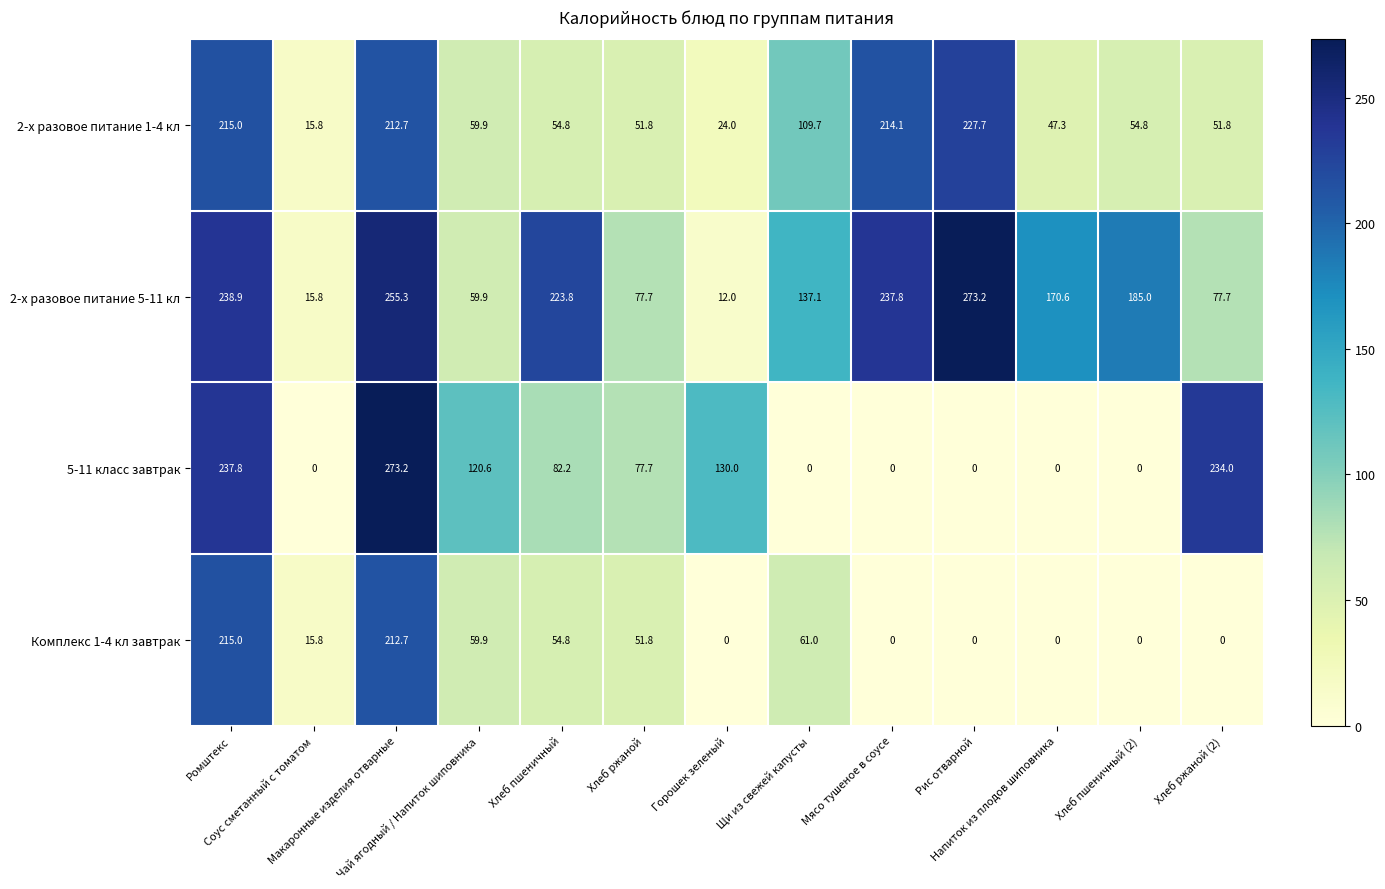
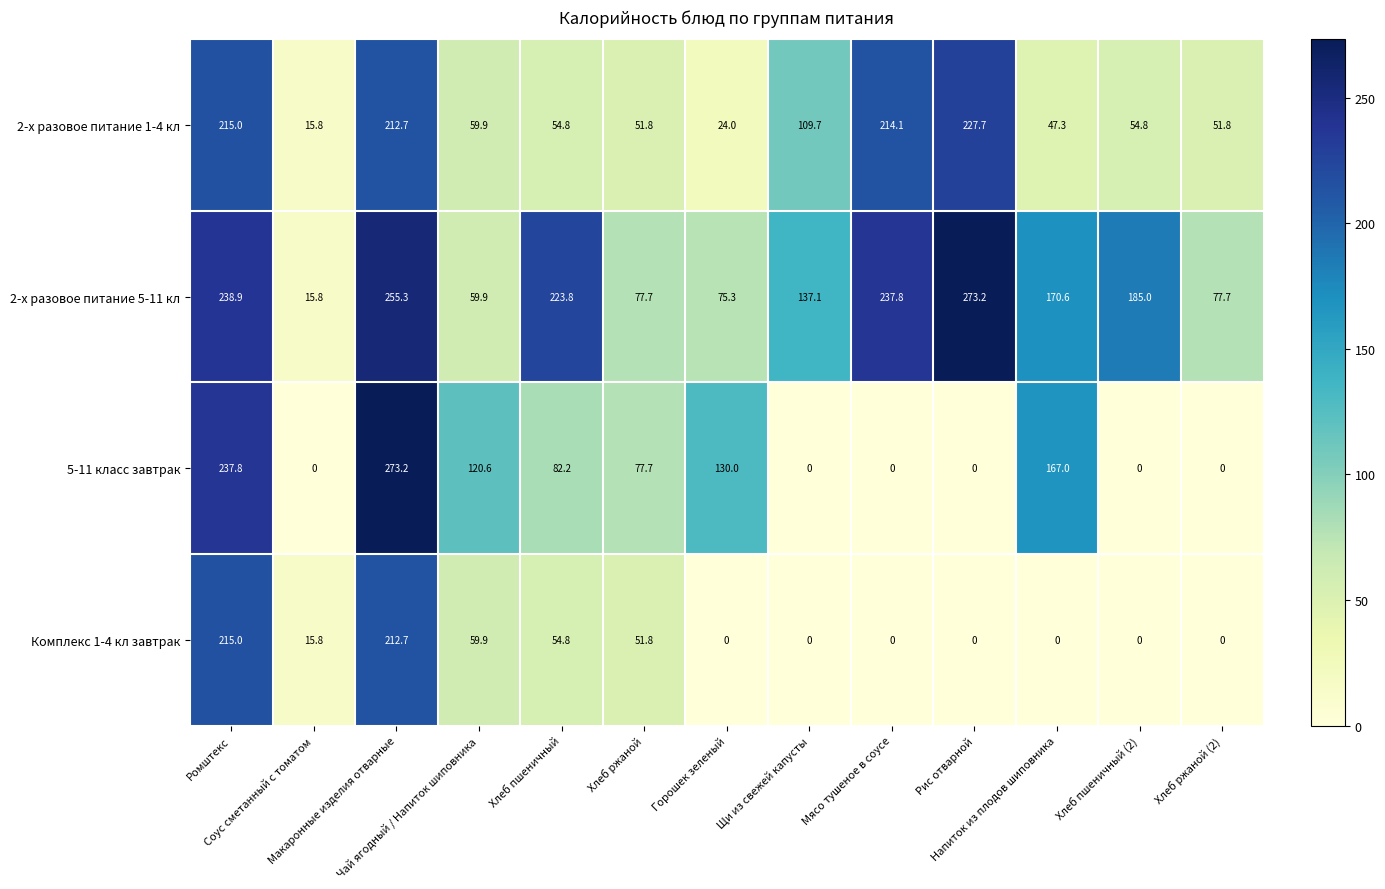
  {
    "2-х разовое питание 1-4 кл": {
      "Ромштекс": 215.0,
      "Соус сметанный с томатом": 15.8,
      "Макаронные изделия отварные": 212.7,
      "Чай ягодный / Напиток шиповника": 59.9,
      "Хлеб пшеничный": 54.8,
      "Хлеб ржаной": 51.8,
      "Горошек зеленый": 24.0,
      "Щи из свежей капусты": 109.7,
      "Мясо тушеное в соусе": 214.1,
      "Рис отварной": 227.7,
      "Напиток из плодов шиповника": 47.3,
      "Хлеб пшеничный (2)": 54.8,
      "Хлеб ржаной (2)": 51.8
    },
    "2-х разовое питание 5-11 кл": {
      "Ромштекс": 238.9,
      "Соус сметанный с томатом": 15.8,
      "Макаронные изделия отварные": 255.3,
      "Чай ягодный / Напиток шиповника": 59.9,
      "Хлеб пшеничный": 223.8,
      "Хлеб ржаной": 77.7,
-     "Горошек зеленый": 12.0,
+     "Горошек зеленый": 75.3,
      "Щи из свежей капусты": 137.1,
      "Мясо тушеное в соусе": 237.8,
      "Рис отварной": 273.2,
      "Напиток из плодов шиповника": 170.6,
      "Хлеб пшеничный (2)": 185.0,
      "Хлеб ржаной (2)": 77.7
    },
    "5-11 класс завтрак": {
      "Ромштекс": 237.8,
      "Соус сметанный с томатом": 0,
      "Макаронные изделия отварные": 273.2,
      "Чай ягодный / Напиток шиповника": 120.6,
      "Хлеб пшеничный": 82.2,
      "Хлеб ржаной": 77.7,
      "Горошек зеленый": 130.0,
      "Щи из свежей капусты": 0,
      "Мясо тушеное в соусе": 0,
      "Рис отварной": 0,
-     "Напиток из плодов шиповника": 0,
+     "Напиток из плодов шиповника": 167.0,
      "Хлеб пшеничный (2)": 0,
-     "Хлеб ржаной (2)": 234.0
+     "Хлеб ржаной (2)": 0
    },
    "Комплекс 1-4 кл завтрак": {
      "Ромштекс": 215.0,
      "Соус сметанный с томатом": 15.8,
      "Макаронные изделия отварные": 212.7,
      "Чай ягодный / Напиток шиповника": 59.9,
      "Хлеб пшеничный": 54.8,
      "Хлеб ржаной": 51.8,
      "Горошек зеленый": 0,
-     "Щи из свежей капусты": 61.0,
+     "Щи из свежей капусты": 0,
      "Мясо тушеное в соусе": 0,
      "Рис отварной": 0,
      "Напиток из плодов шиповника": 0,
      "Хлеб пшеничный (2)": 0,
      "Хлеб ржаной (2)": 0
    }
  }
